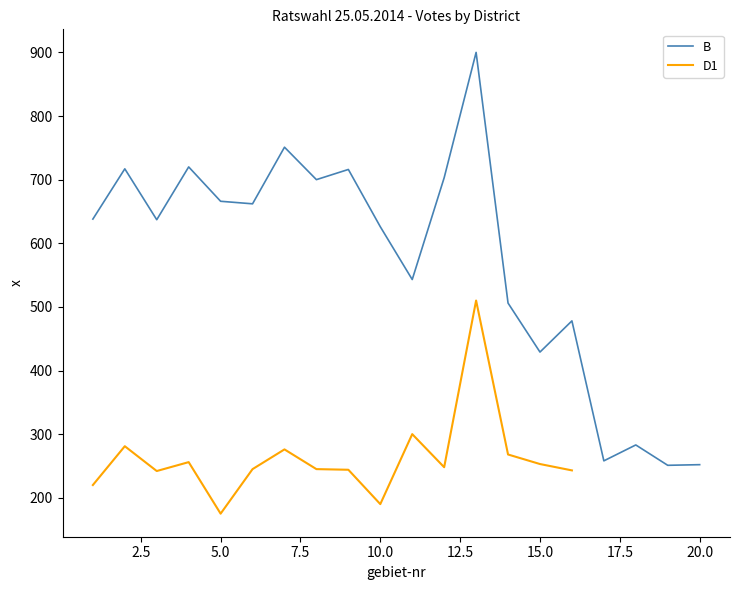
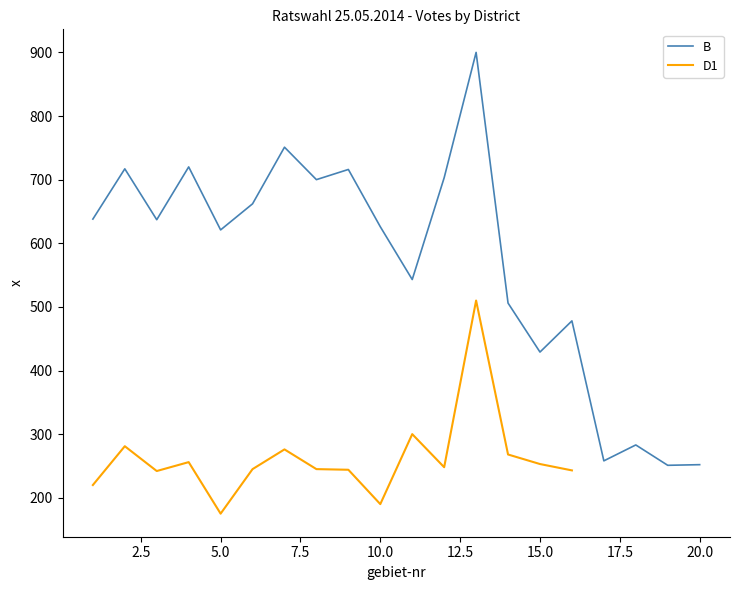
  {
    "B": {
-     "5.0": 670,
+     "5.0": 620,
      "10.0": 630,
      "15.0": 430,
      "20.0": 250
    },
    "D1": {
      "5.0": 180,
      "10.0": 190,
      "15.0": 250
    }
  }
